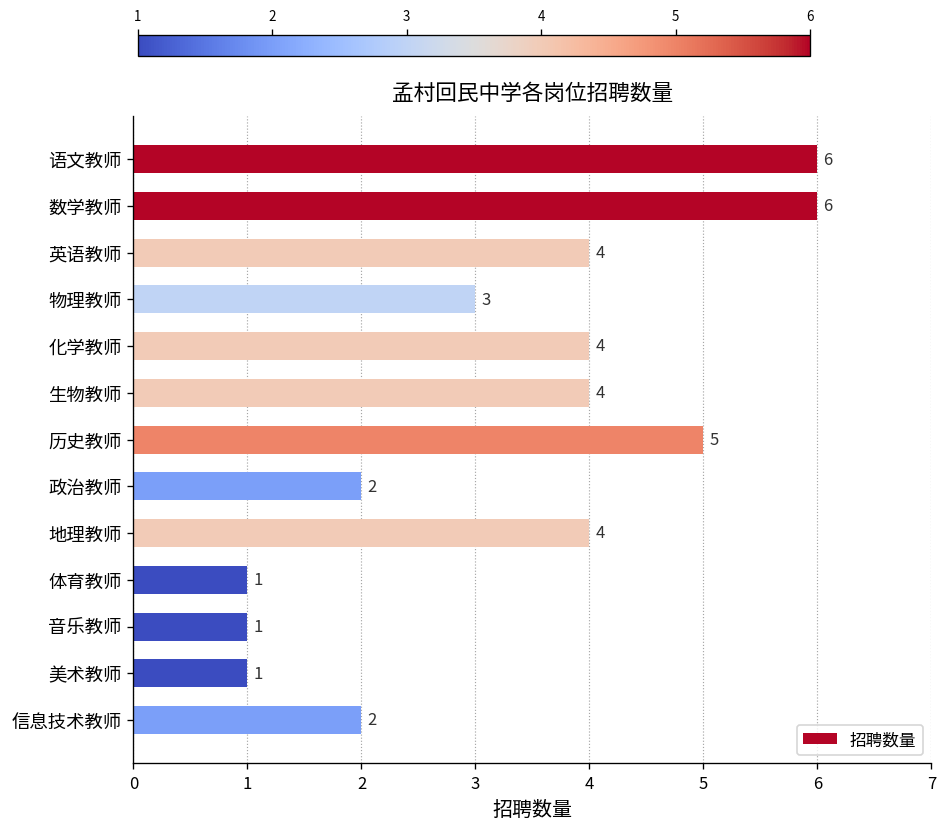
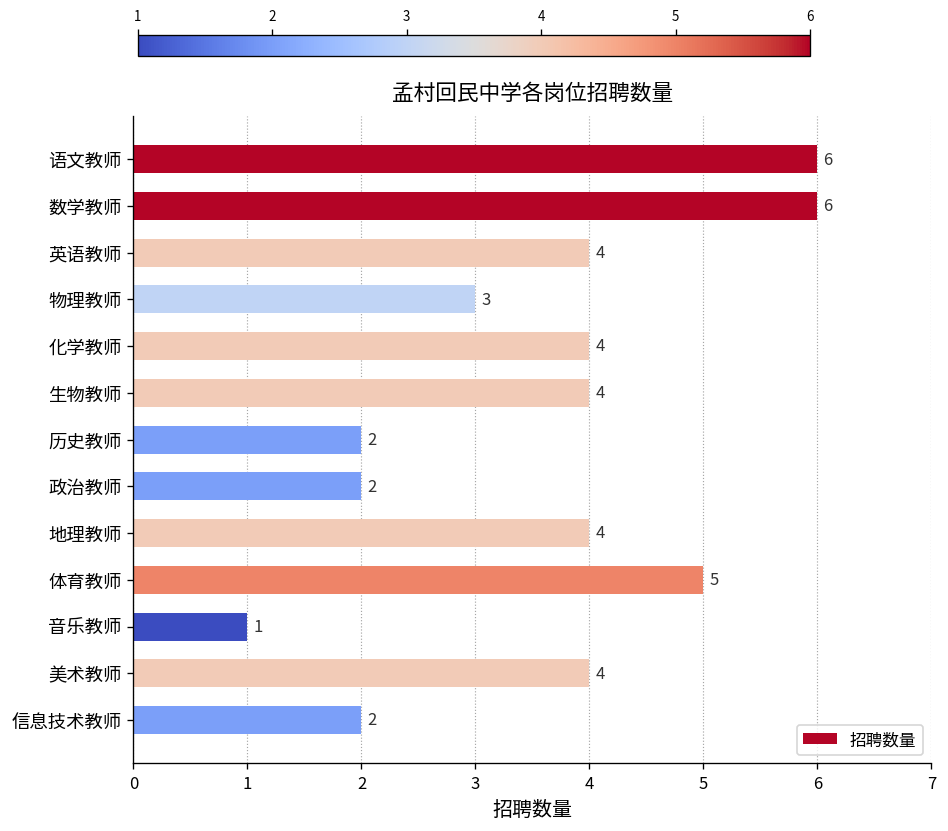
  {
    "语文教师": 6,
    "数学教师": 6,
    "英语教师": 4,
    "物理教师": 3,
    "化学教师": 4,
    "生物教师": 4,
-   "历史教师": 5,
+   "历史教师": 2,
    "政治教师": 2,
    "地理教师": 4,
-   "体育教师": 1,
+   "体育教师": 5,
    "音乐教师": 1,
-   "美术教师": 1,
+   "美术教师": 4,
    "信息技术教师": 2
  }
